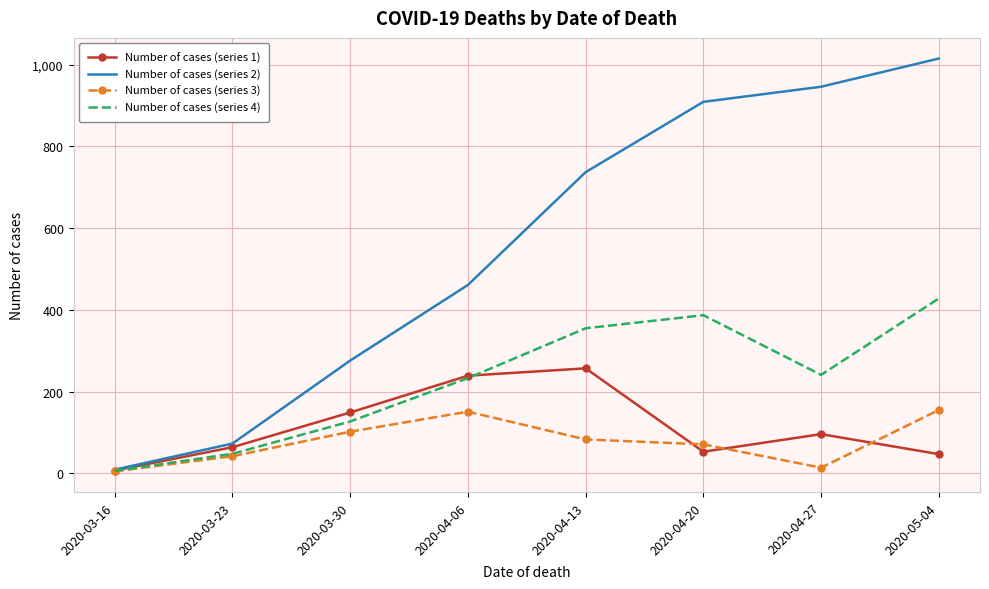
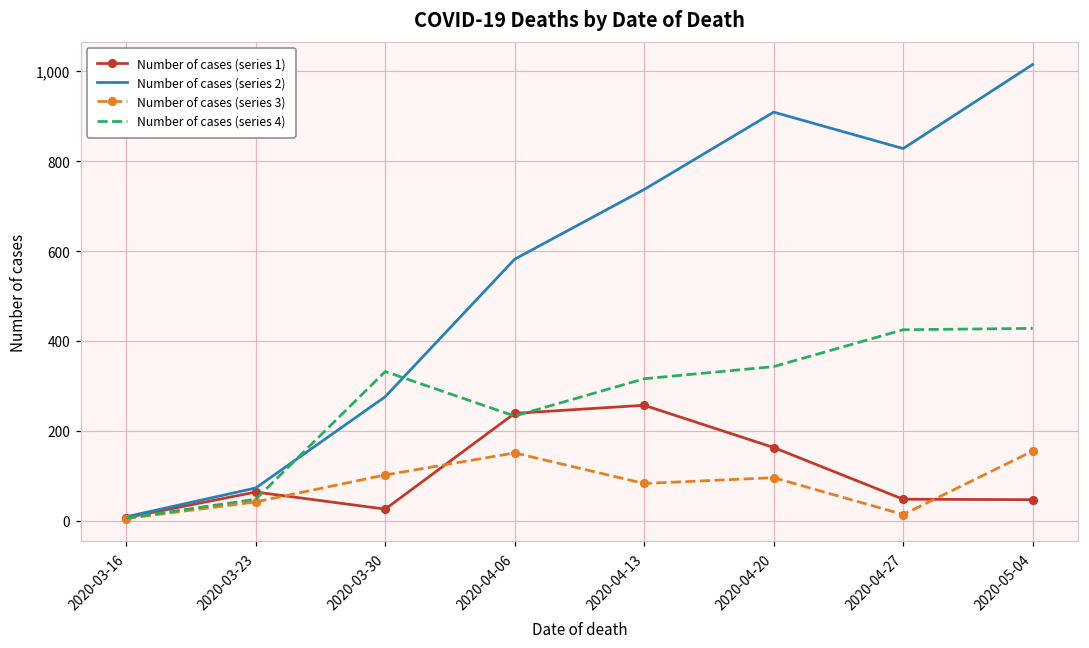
  {
    "Number of cases (series 1)": {
      "2020-03-23": "60",
-     "2020-03-30": "150",
+     "2020-03-30": "30",
      "2020-04-13": "260",
-     "2020-04-20": "50",
-     "2020-04-27": "100",
+     "2020-04-20": "160",
+     "2020-04-27": "50",
      "2020-05-04": "50"
    },
    "Number of cases (series 2)": {
      "2020-03-23": "70",
      "2020-03-30": "280",
-     "2020-04-06": "460",
+     "2020-04-06": "580",
      "2020-04-13": "740",
      "2020-04-20": "910",
-     "2020-04-27": "950",
+     "2020-04-27": "830",
      "2020-05-04": "1,020"
    },
    "Number of cases (series 3)": {
      "2020-03-30": "100",
      "2020-04-06": "150",
      "2020-04-13": "80",
-     "2020-04-20": "70",
+     "2020-04-20": "100",
      "2020-04-27": "10",
      "2020-05-04": "160"
    },
    "Number of cases (series 4)": {
-     "2020-03-30": "130",
-     "2020-04-13": "360",
-     "2020-04-20": "390",
-     "2020-04-27": "240",
+     "2020-03-30": "330",
+     "2020-04-13": "320",
+     "2020-04-20": "340",
+     "2020-04-27": "430",
      "2020-05-04": "430"
    }
  }
